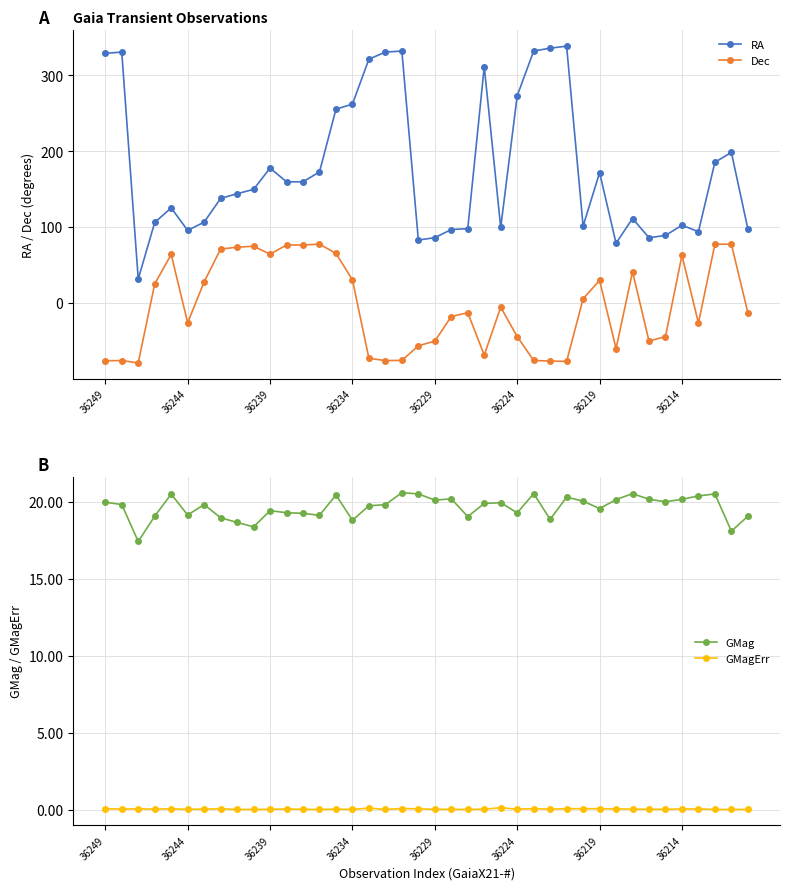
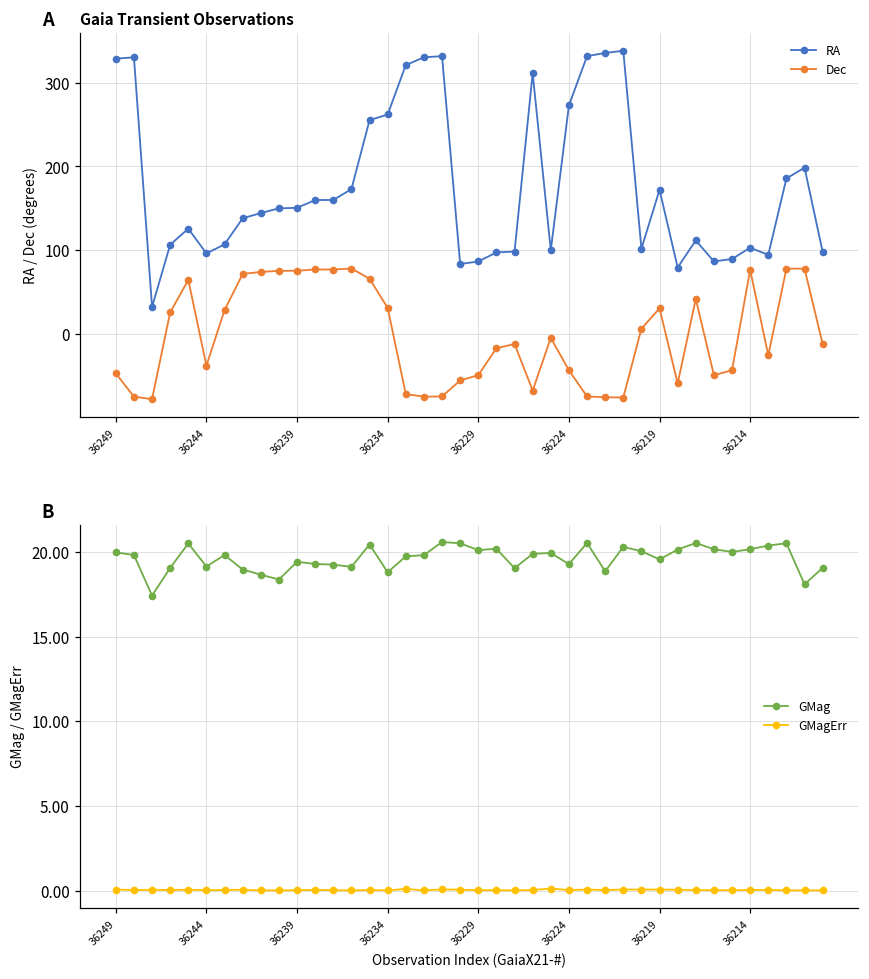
  {
    "Gaia Transient Observations": {
      "RA": {
        "36249": 330,
        "36244": 100,
-       "36239": 180,
+       "36239": 150,
        "36234": 260,
        "36229": 90,
        "36224": 270,
        "36219": 170,
        "36214": 100
      },
      "Dec": {
-       "36249": -80,
-       "36244": -30,
-       "36239": 60,
+       "36249": -50,
+       "36244": -40,
+       "36239": 80,
        "36234": 30,
        "36229": -50,
        "36224": -40,
        "36219": 30,
-       "36214": 60
+       "36214": 80
      }
    }
  }
